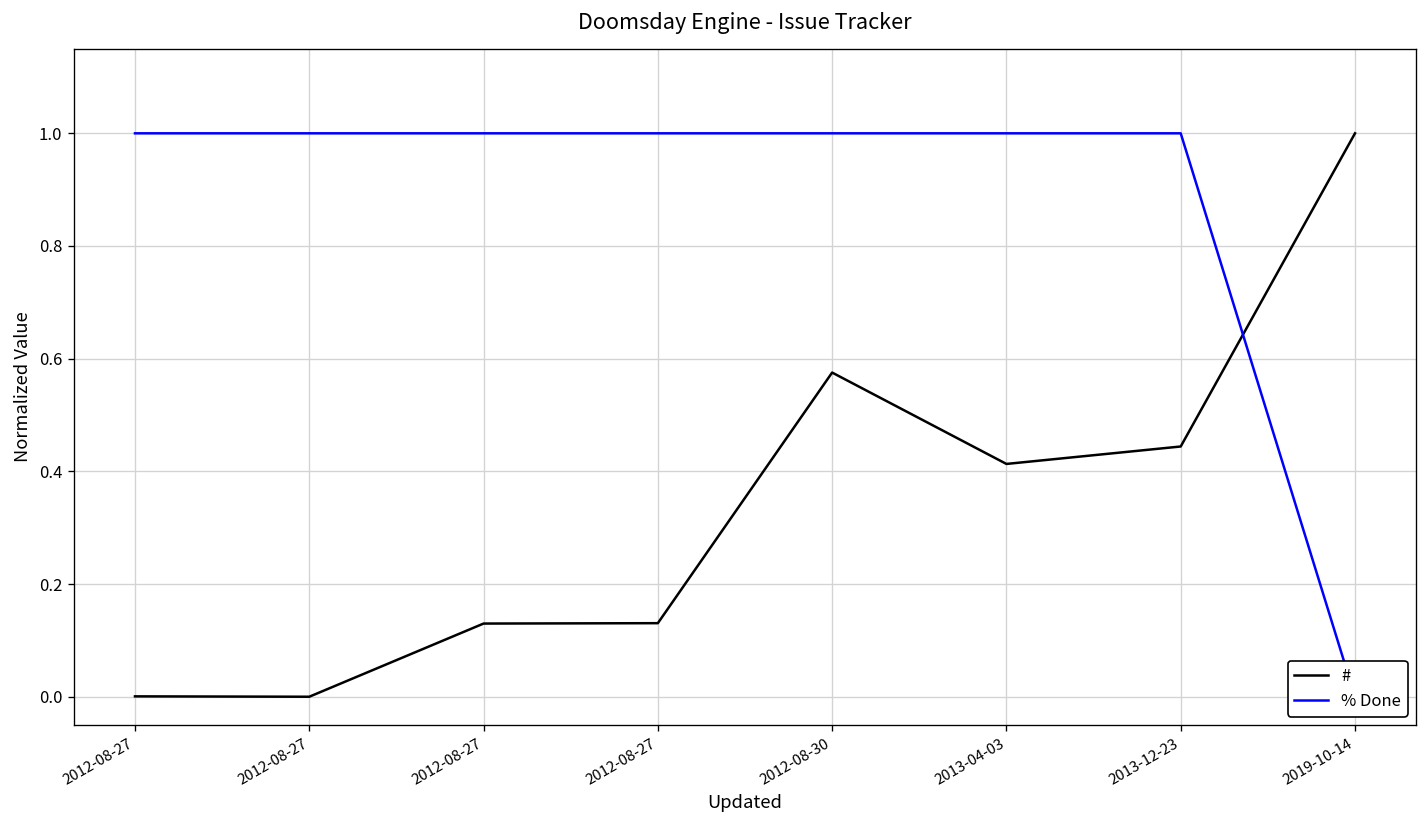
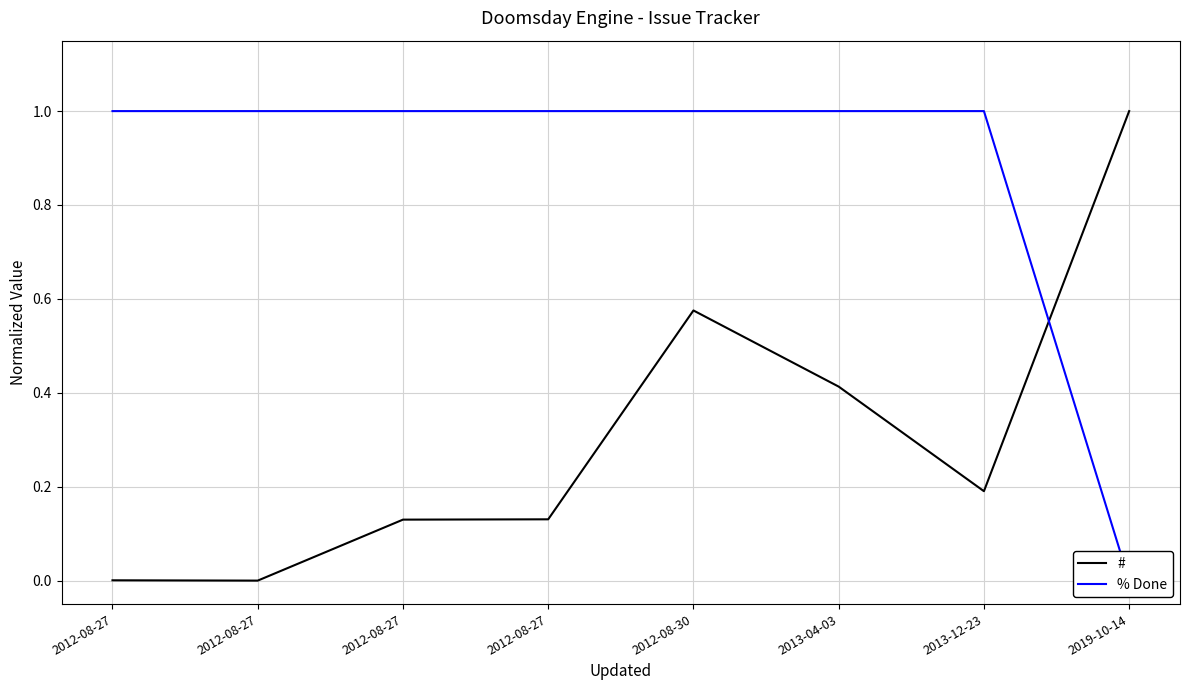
  {
    "#": {
      "2012-08-30": 0.58,
      "2013-04-03": 0.41,
-     "2013-12-23": 0.44,
+     "2013-12-23": 0.19,
      "2019-10-14": 1.00
    },
    "% Done": {
      "2012-08-30": 1.00,
      "2013-04-03": 1.00,
      "2013-12-23": 1.00
    }
  }
